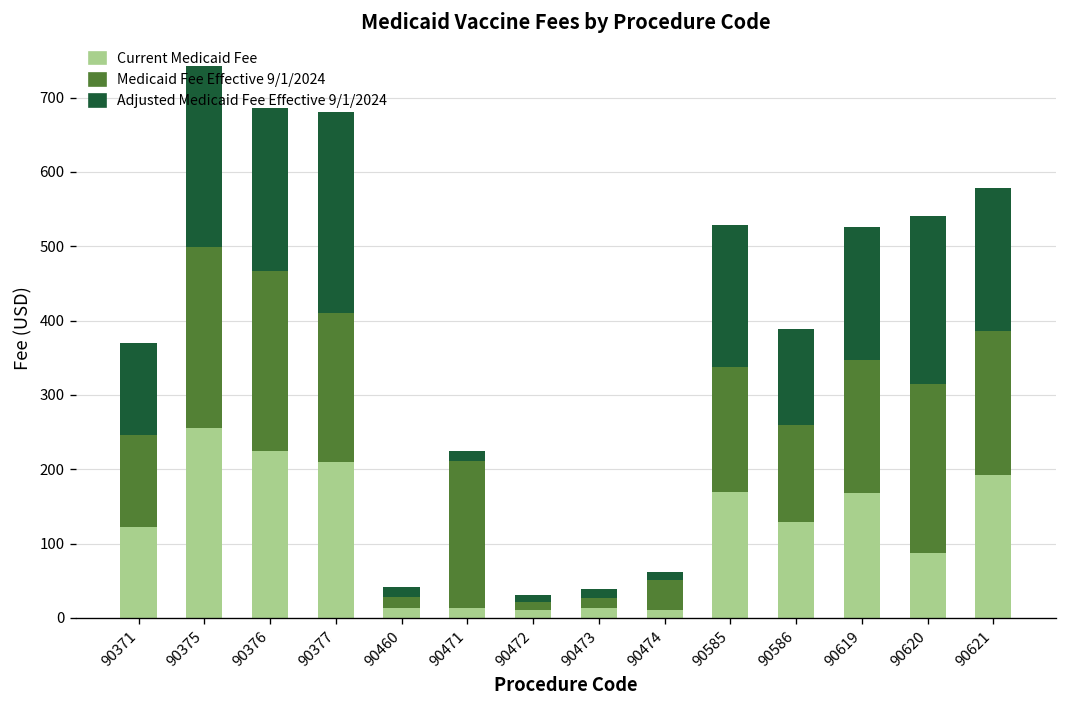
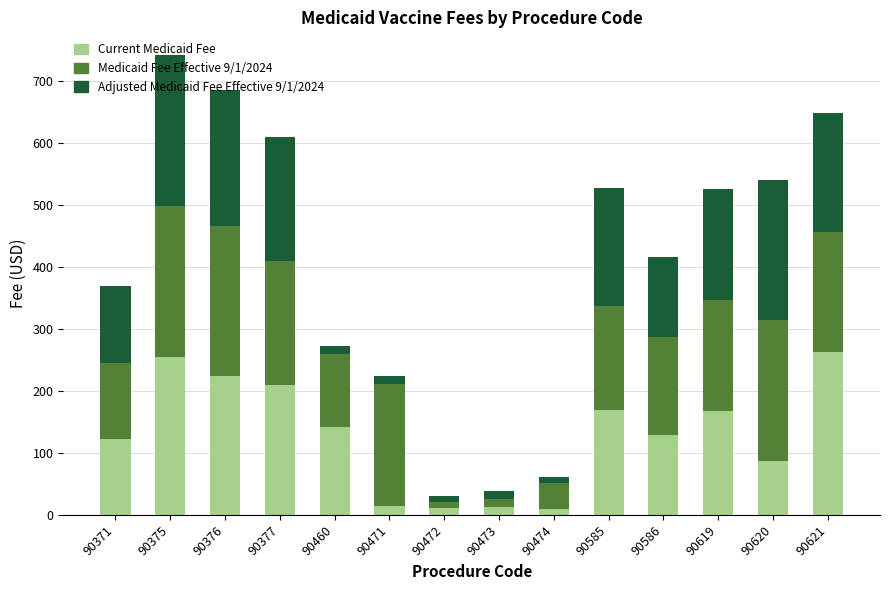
  {
    "Current Medicaid Fee": {
      "90371": 120,
      "90375": 250,
      "90376": 220,
      "90377": 210,
-     "90460": 10,
+     "90460": 140,
      "90471": 10,
      "90472": 10,
      "90473": 10,
      "90474": 10,
      "90585": 170,
      "90586": 130,
      "90619": 170,
      "90620": 90,
-     "90621": 190
+     "90621": 260
    },
    "Medicaid Fee Effective 9/1/2024": {
      "90371": 120,
      "90375": 240,
      "90376": 240,
      "90377": 200,
-     "90460": 10,
+     "90460": 120,
      "90471": 200,
      "90472": 10,
      "90473": 10,
      "90474": 40,
      "90585": 170,
-     "90586": 130,
+     "90586": 160,
      "90619": 180,
      "90620": 230,
      "90621": 190
    },
    "Adjusted Medicaid Fee Effective 9/1/2024": {
      "90371": 120,
      "90375": 240,
      "90376": 220,
-     "90377": 270,
+     "90377": 200,
      "90460": 10,
      "90471": 10,
      "90472": 10,
      "90473": 10,
      "90474": 10,
      "90585": 190,
      "90586": 130,
      "90619": 180,
      "90620": 230,
      "90621": 190
    }
  }
